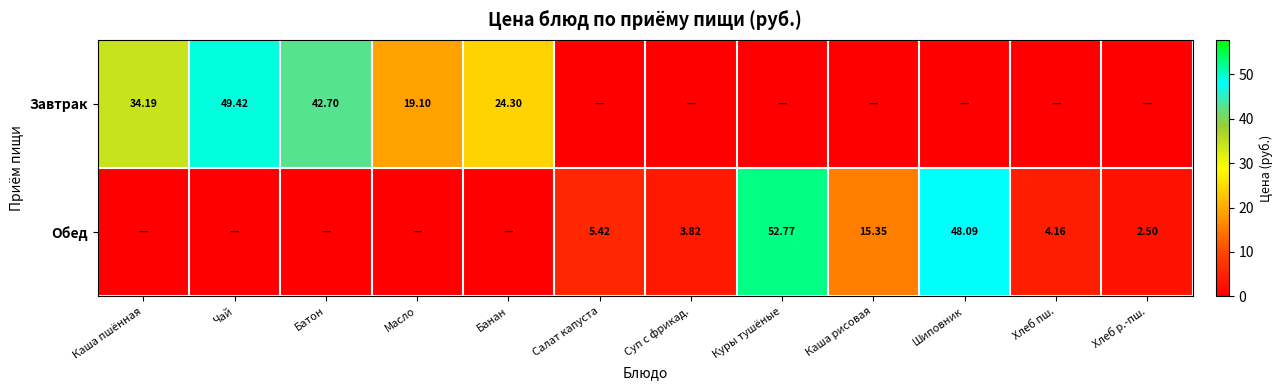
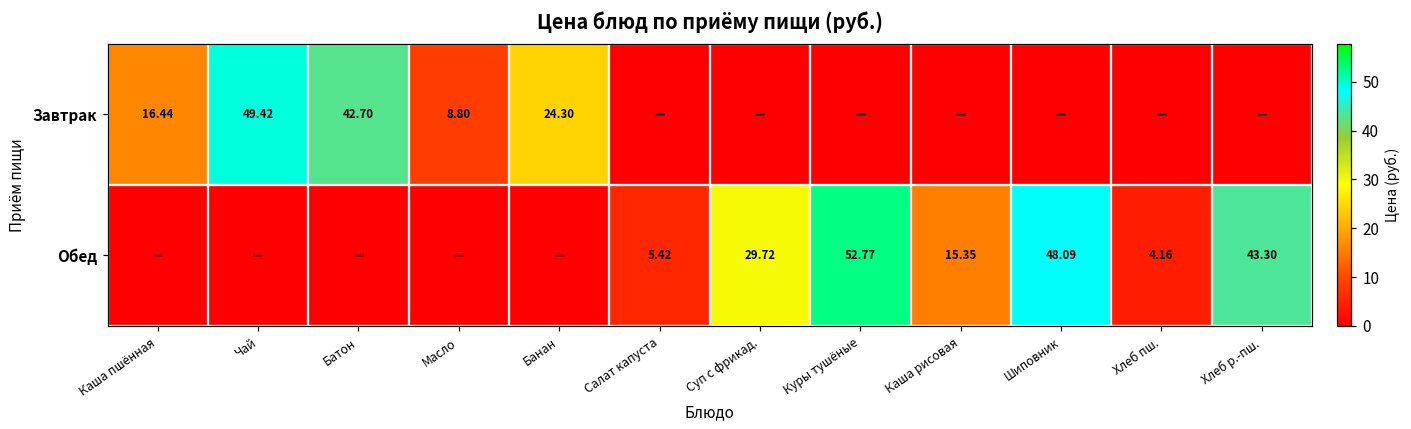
  {
    "Завтрак": {
-     "Каша пшённая": 34.19,
+     "Каша пшённая": 16.44,
      "Чай": 49.42,
      "Батон": 42.70,
-     "Масло": 19.10,
+     "Масло": 8.80,
      "Банан": 24.30
    },
    "Обед": {
      "Салат капуста": 5.42,
-     "Суп с фрикад.": 3.82,
+     "Суп с фрикад.": 29.72,
      "Куры тушёные": 52.77,
      "Каша рисовая": 15.35,
      "Шиповник": 48.09,
      "Хлеб пш.": 4.16,
-     "Хлеб р.-пш.": 2.50
+     "Хлеб р.-пш.": 43.30
    }
  }
